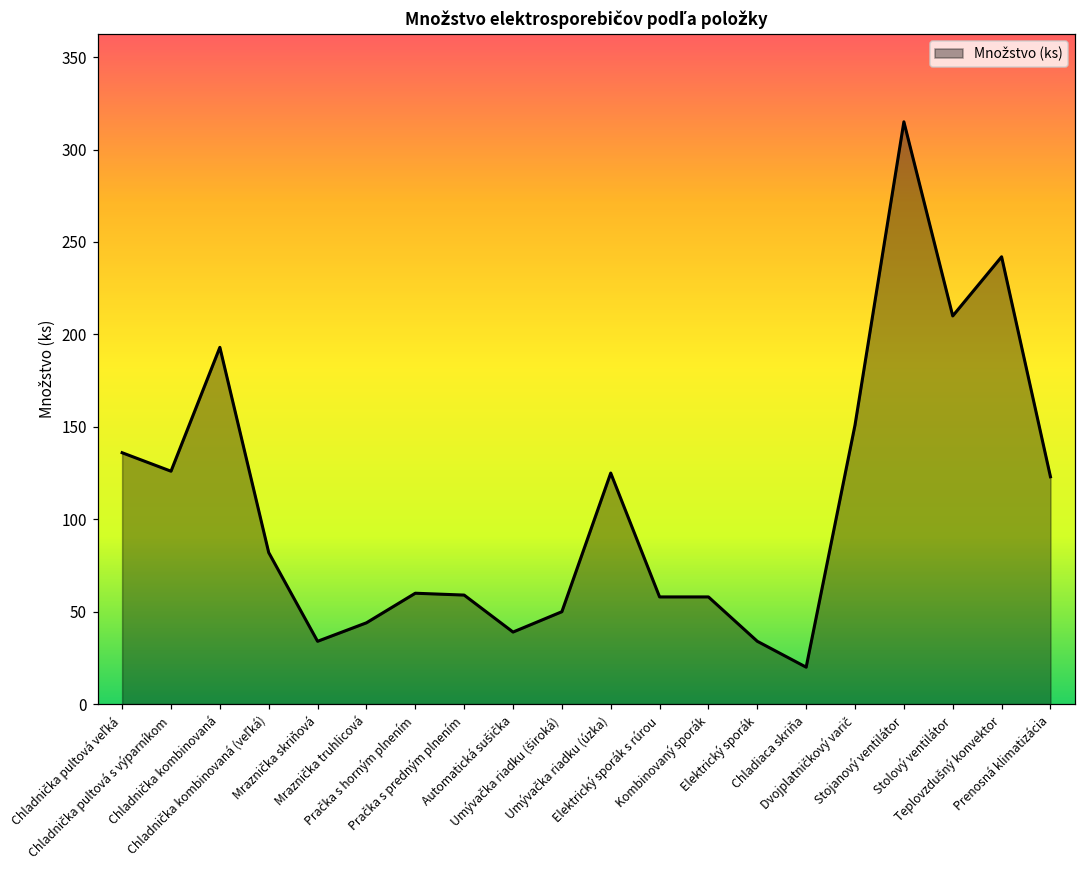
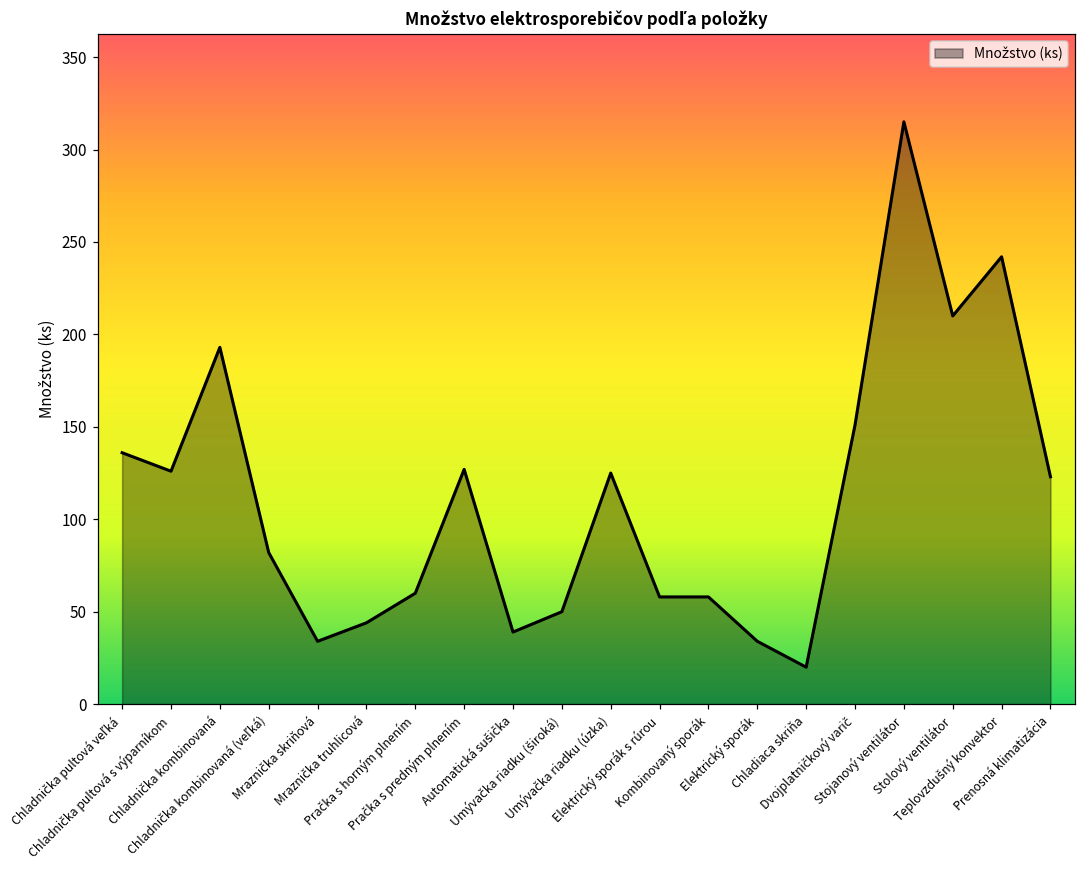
  {
    "Chladnička pultová veľká": 136,
    "Chladnička pultová s výparníkom": 126,
    "Chladnička kombinovaná": 193,
    "Chladnička kombinovaná (veľká)": 82,
    "Mraznička skriňová": 34,
    "Mraznička truhlicová": 44,
    "Pračka s horným plnením": 60,
-   "Pračka s predným plnením": 59,
+   "Pračka s predným plnením": 127,
    "Automatická sušička": 39,
    "Umývačka riadku (široká)": 50,
    "Umývačka riadku (úzka)": 125,
    "Elektrický sporák s rúrou": 58,
    "Kombinovaný sporák": 58,
    "Elektrický sporák": 34,
    "Chladiaca skriňa": 20,
    "Dvojplatničkový varič": 151,
    "Stojanový ventilátor": 315,
    "Stolový ventilátor": 210,
    "Teplovzdušný konvektor": 242,
    "Prenosná klimatizácia": 123
  }
